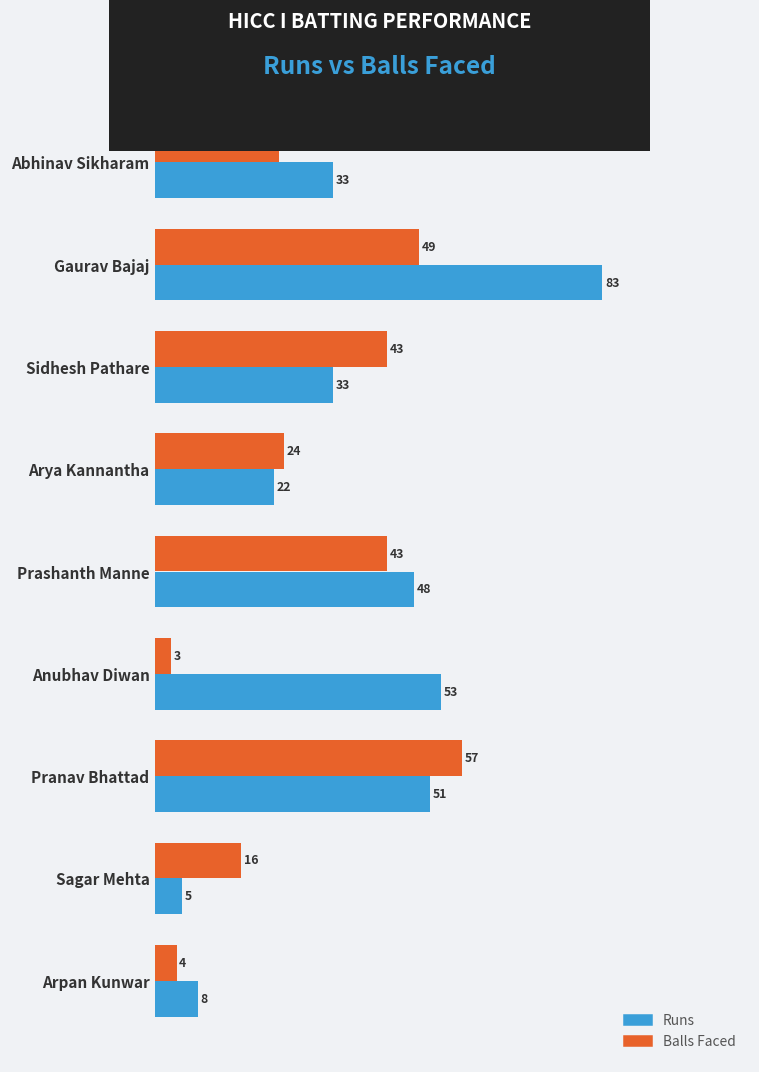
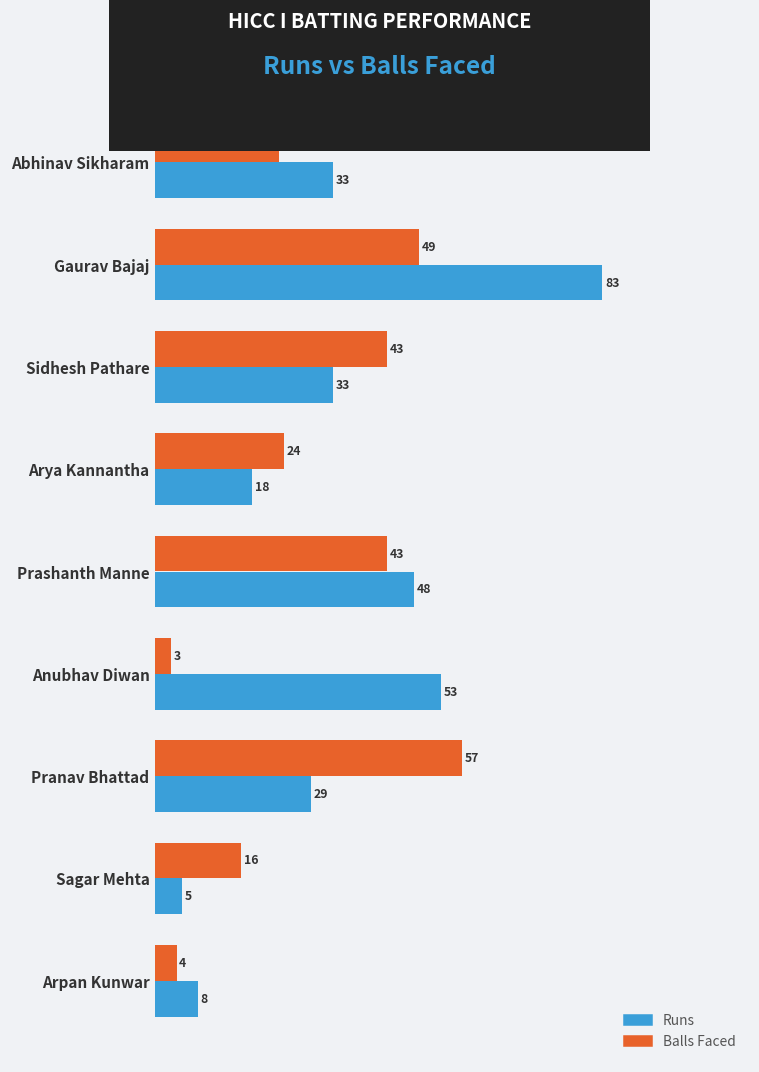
  {
    "Runs": {
      "Abhinav Sikharam": 33,
      "Gaurav Bajaj": 83,
      "Sidhesh Pathare": 33,
-     "Arya Kannantha": 22,
+     "Arya Kannantha": 18,
      "Prashanth Manne": 48,
      "Anubhav Diwan": 53,
-     "Pranav Bhattad": 51,
+     "Pranav Bhattad": 29,
      "Sagar Mehta": 5,
      "Arpan Kunwar": 8
    },
    "Balls Faced": {
      "Gaurav Bajaj": 49,
      "Sidhesh Pathare": 43,
      "Arya Kannantha": 24,
      "Prashanth Manne": 43,
      "Anubhav Diwan": 3,
      "Pranav Bhattad": 57,
      "Sagar Mehta": 16,
      "Arpan Kunwar": 4
    }
  }
